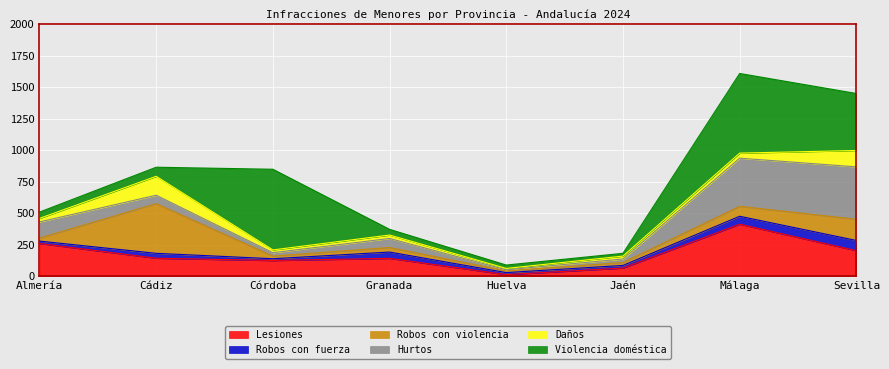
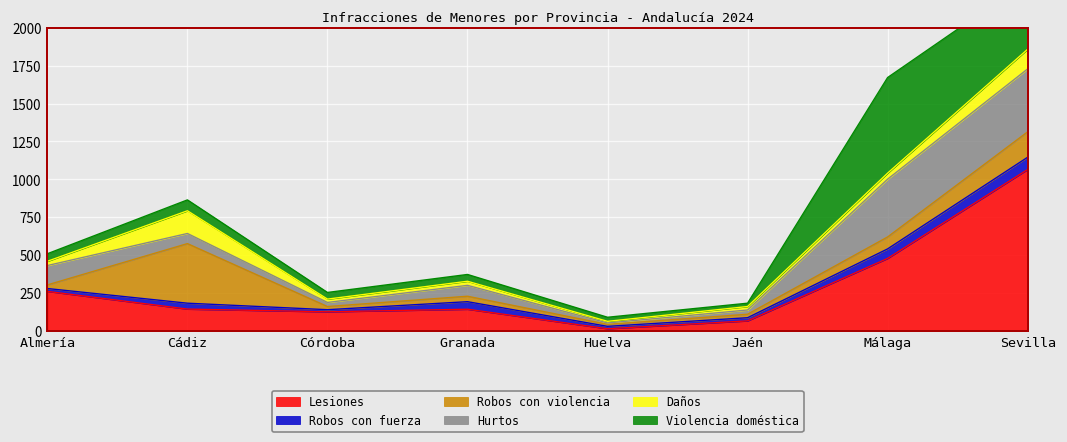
  {
    "Lesiones": {
      "Cádiz": 140,
      "Granada": 140,
      "Jaén": 60,
-     "Málaga": 410,
-     "Sevilla": 200
+     "Málaga": 480,
+     "Sevilla": 1070
    },
    "Robos con fuerza": {
      "Cádiz": 40,
      "Granada": 50,
      "Jaén": 20,
      "Málaga": 60,
      "Sevilla": 80
    },
    "Robos con violencia": {
      "Almería": 20,
      "Cádiz": 390,
      "Córdoba": 20,
      "Granada": 40,
      "Jaén": 20,
      "Málaga": 80,
      "Sevilla": 170
    },
    "Hurtos": {
      "Almería": 130,
      "Cádiz": 70,
      "Córdoba": 30,
      "Granada": 70,
      "Jaén": 30,
      "Málaga": 380,
      "Sevilla": 420
    },
    "Daños": {
      "Almería": 30,
      "Cádiz": 150,
      "Córdoba": 20,
      "Granada": 30,
      "Jaén": 20,
      "Málaga": 40,
      "Sevilla": 130
    },
    "Violencia doméstica": {
      "Almería": 50,
      "Cádiz": 70,
-     "Córdoba": 640,
+     "Córdoba": 40,
      "Granada": 50,
      "Huelva": 30,
      "Jaén": 20,
      "Málaga": 630
    }
  }
